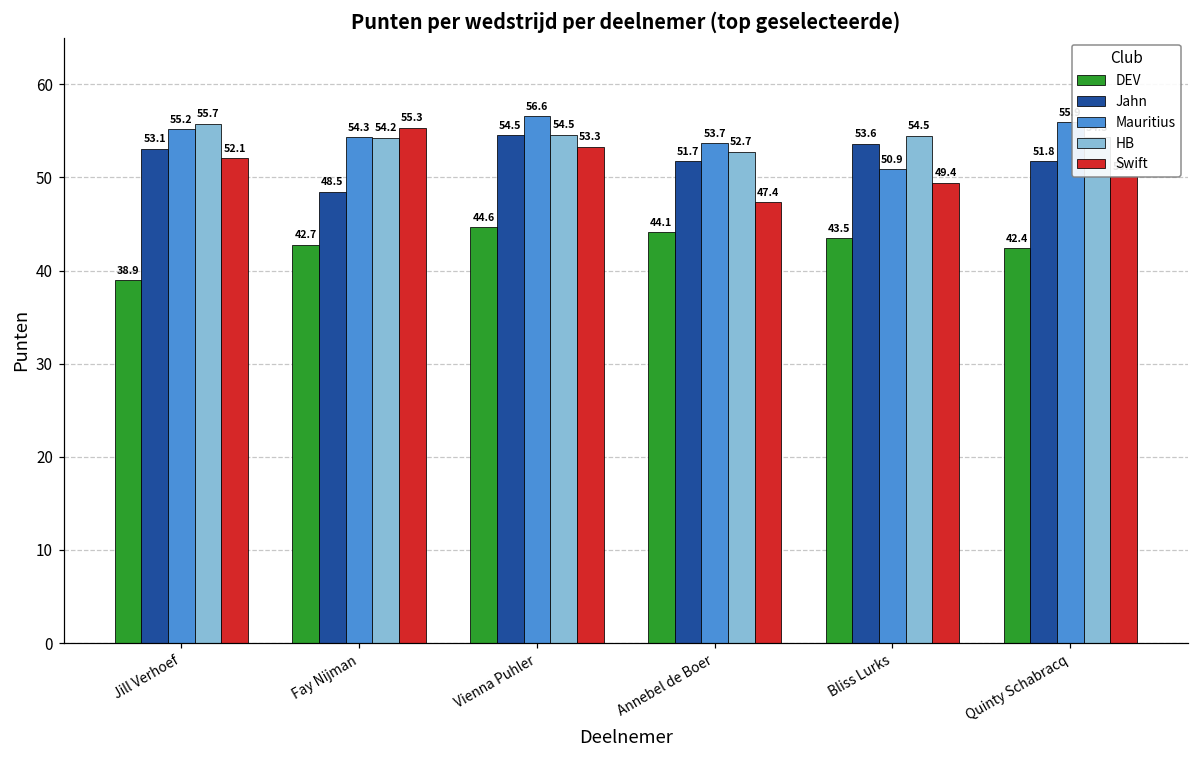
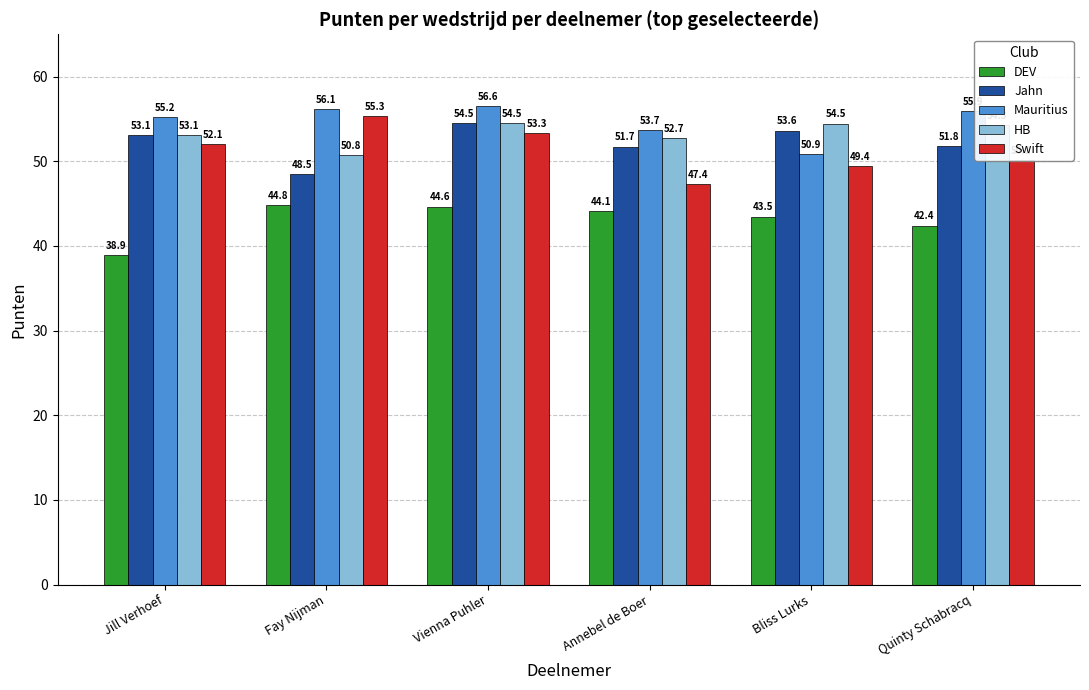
  {
    "DEV": {
      "Jill Verhoef": 38.9,
-     "Fay Nijman": 42.7,
+     "Fay Nijman": 44.8,
      "Vienna Puhler": 44.6,
      "Annebel de Boer": 44.1,
      "Bliss Lurks": 43.5,
      "Quinty Schabracq": 42.4
    },
    "Jahn": {
      "Jill Verhoef": 53.1,
      "Fay Nijman": 48.5,
      "Vienna Puhler": 54.5,
      "Annebel de Boer": 51.7,
      "Bliss Lurks": 53.6,
      "Quinty Schabracq": 51.8
    },
    "Mauritius": {
      "Jill Verhoef": 55.2,
-     "Fay Nijman": 54.3,
+     "Fay Nijman": 56.1,
      "Vienna Puhler": 56.6,
      "Annebel de Boer": 53.7,
      "Bliss Lurks": 50.9
    },
    "HB": {
-     "Jill Verhoef": 55.7,
-     "Fay Nijman": 54.2,
+     "Jill Verhoef": 53.1,
+     "Fay Nijman": 50.8,
      "Vienna Puhler": 54.5,
      "Annebel de Boer": 52.7,
      "Bliss Lurks": 54.5
    },
    "Swift": {
      "Jill Verhoef": 52.1,
      "Fay Nijman": 55.3,
      "Vienna Puhler": 53.3,
      "Annebel de Boer": 47.4,
      "Bliss Lurks": 49.4
    }
  }
